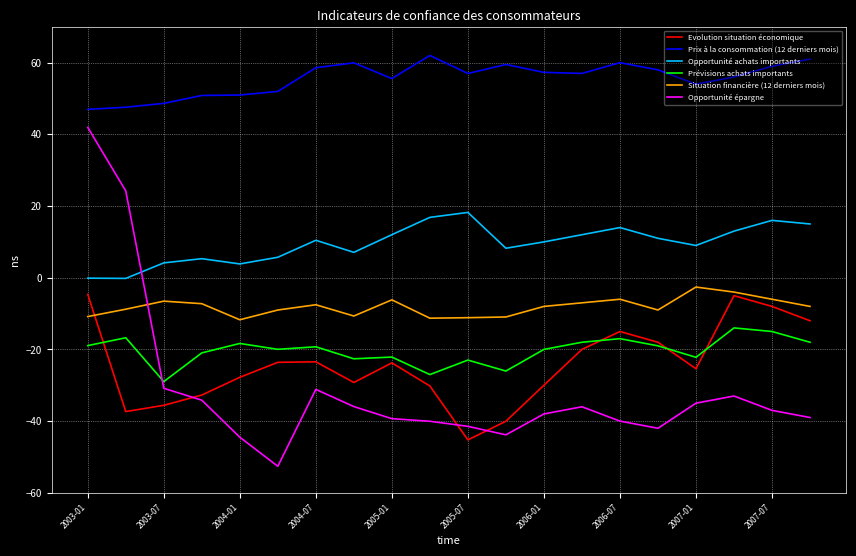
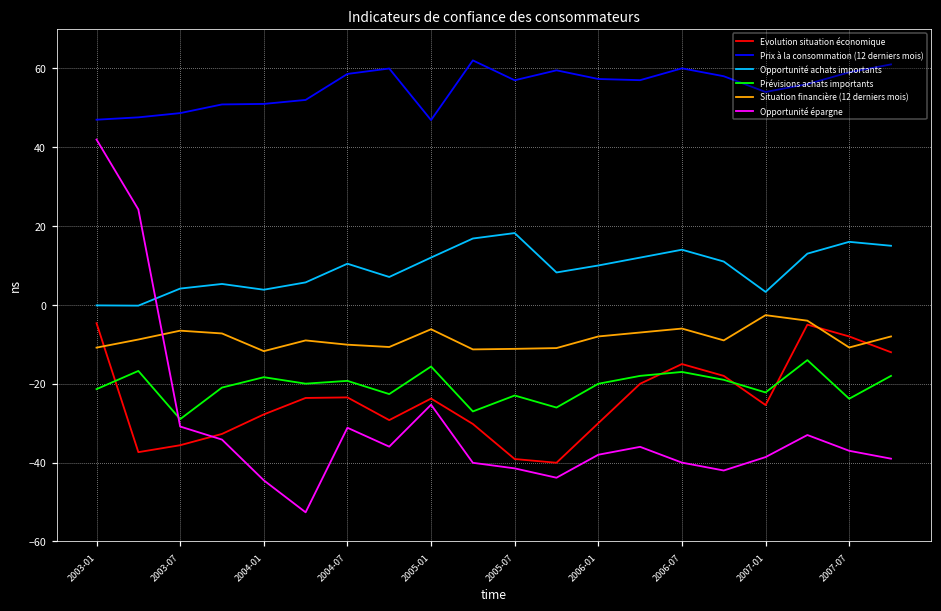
  {
    "Evolution situation économique": {
      "2003-01": -5,
      "2003-07": -36,
      "2004-01": -28,
      "2004-07": -23,
      "2005-01": -24,
-     "2005-07": -45,
+     "2005-07": -39,
      "2006-01": -30,
      "2006-07": -15,
      "2007-01": -25,
      "2007-07": -8
    },
    "Prix à la consommation (12 derniers mois)": {
      "2003-01": 47,
      "2003-07": 49,
      "2004-01": 51,
      "2004-07": 59,
-     "2005-01": 56,
+     "2005-01": 47,
      "2005-07": 57,
      "2006-01": 57,
      "2006-07": 60
    },
    "Opportunité achats importants": {
      "2003-01": 0,
      "2003-07": 4,
      "2004-01": 4,
      "2004-07": 10,
      "2005-01": 12,
      "2005-07": 18,
      "2006-01": 10,
      "2006-07": 14,
-     "2007-01": 9,
+     "2007-01": 3,
      "2007-07": 16
    },
    "Prévisions achats importants": {
-     "2003-01": -19,
+     "2003-01": -21,
      "2003-07": -29,
      "2004-01": -18,
      "2004-07": -19,
-     "2005-01": -22,
+     "2005-01": -16,
      "2005-07": -23,
      "2006-01": -20,
      "2006-07": -17,
      "2007-01": -22,
-     "2007-07": -15
+     "2007-07": -24
    },
    "Situation financière (12 derniers mois)": {
      "2003-01": -11,
      "2003-07": -7,
      "2004-01": -12,
-     "2004-07": -8,
+     "2004-07": -10,
      "2005-01": -6,
      "2005-07": -11,
      "2006-01": -8,
      "2006-07": -6,
      "2007-01": -3,
-     "2007-07": -6
+     "2007-07": -11
    },
    "Opportunité épargne": {
      "2003-01": 42,
      "2003-07": -31,
      "2004-01": -44,
      "2004-07": -31,
-     "2005-01": -39,
+     "2005-01": -25,
      "2005-07": -41,
      "2006-01": -38,
      "2006-07": -40,
-     "2007-01": -35,
+     "2007-01": -39,
      "2007-07": -37
    }
  }
